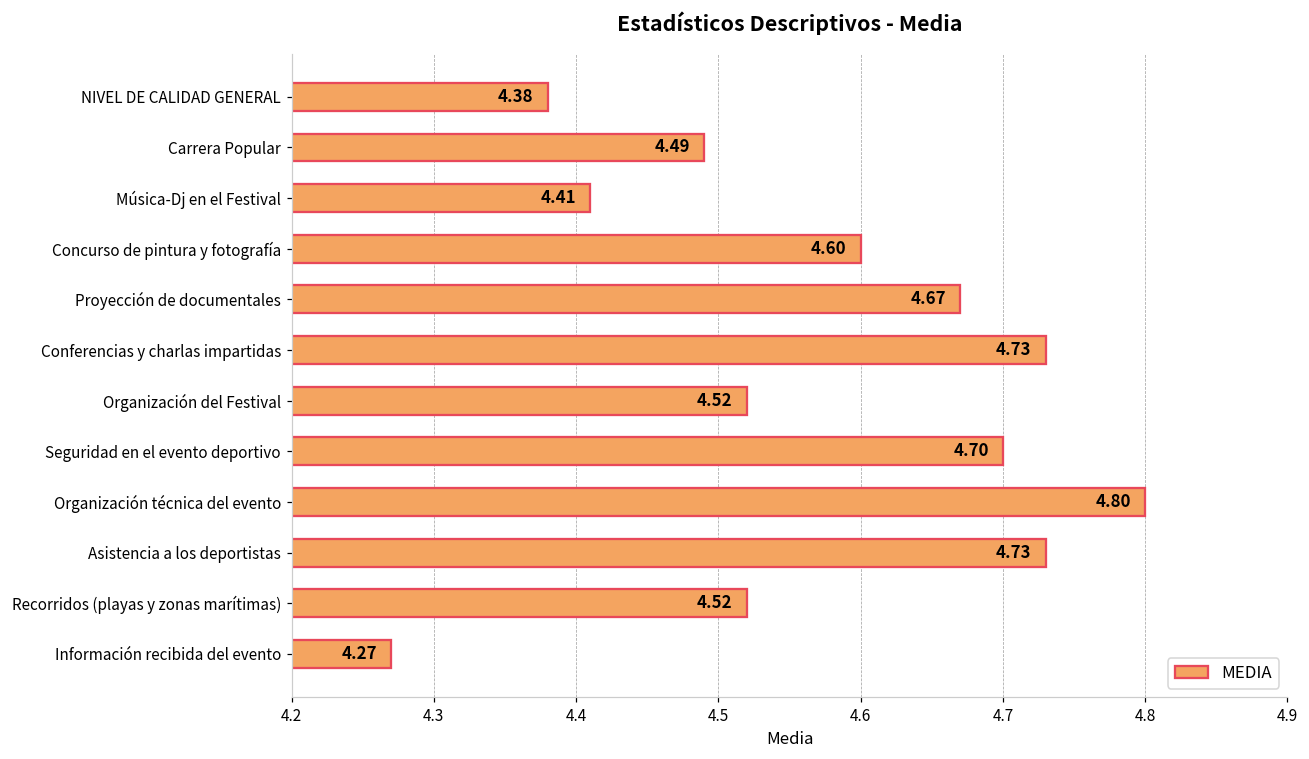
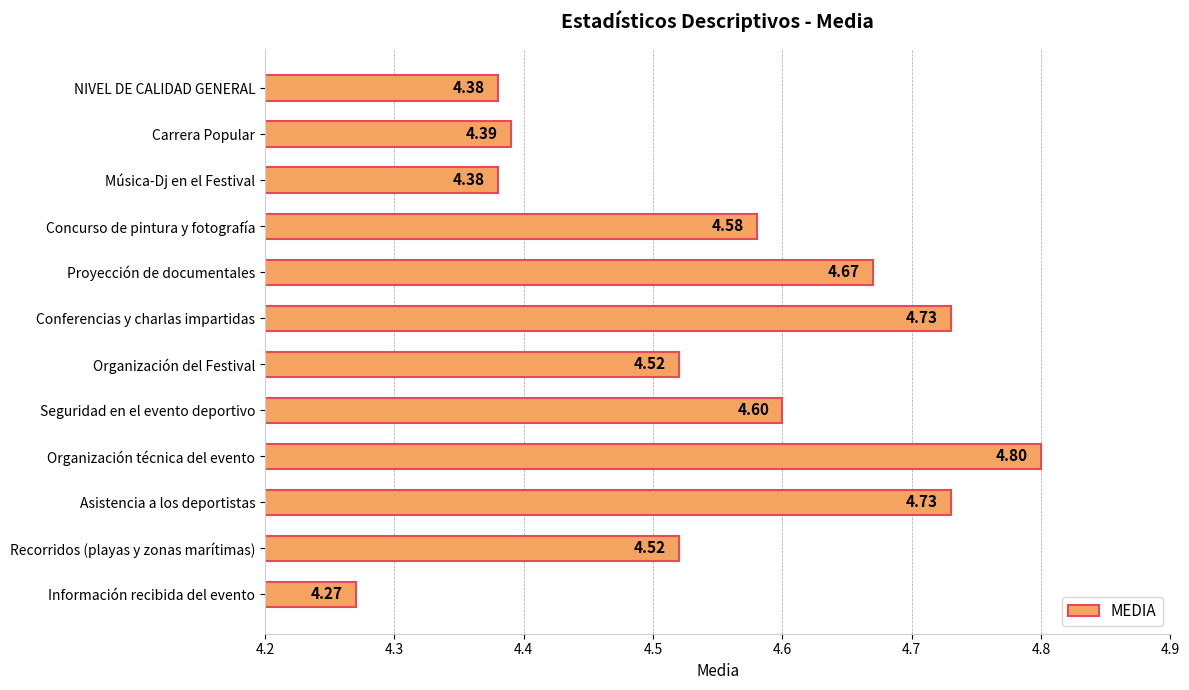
  {
    "NIVEL DE CALIDAD GENERAL": 4.38,
-   "Carrera Popular": 4.49,
-   "Música-Dj en el Festival": 4.41,
-   "Concurso de pintura y fotografía": 4.60,
+   "Carrera Popular": 4.39,
+   "Música-Dj en el Festival": 4.38,
+   "Concurso de pintura y fotografía": 4.58,
    "Proyección de documentales": 4.67,
    "Conferencias y charlas impartidas": 4.73,
    "Organización del Festival": 4.52,
-   "Seguridad en el evento deportivo": 4.70,
+   "Seguridad en el evento deportivo": 4.60,
    "Organización técnica del evento": 4.80,
    "Asistencia a los deportistas": 4.73,
    "Recorridos (playas y zonas marítimas)": 4.52,
    "Información recibida del evento": 4.27
  }
